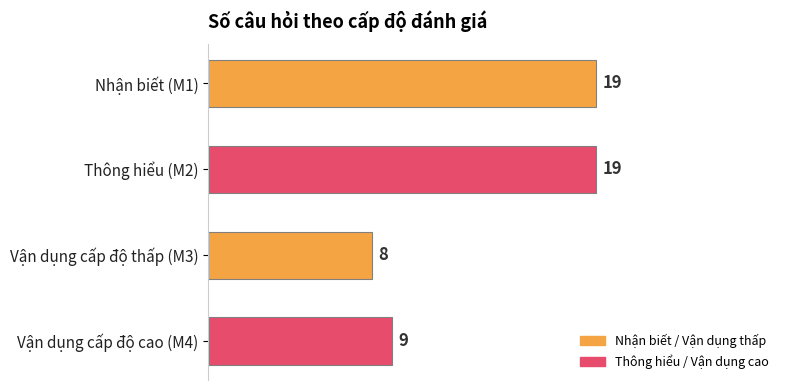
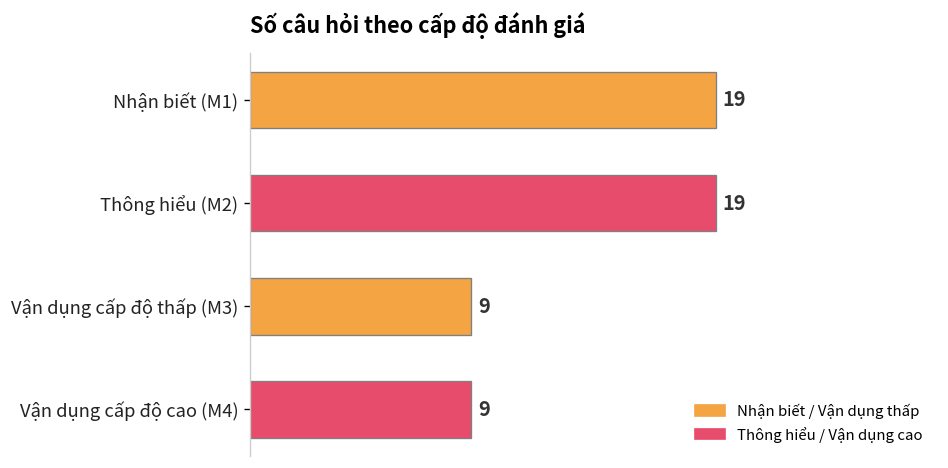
  {
    "Nhận biết (M1)": 19,
    "Thông hiểu (M2)": 19,
-   "Vận dụng cấp độ thấp (M3)": 8,
+   "Vận dụng cấp độ thấp (M3)": 9,
    "Vận dụng cấp độ cao (M4)": 9
  }
